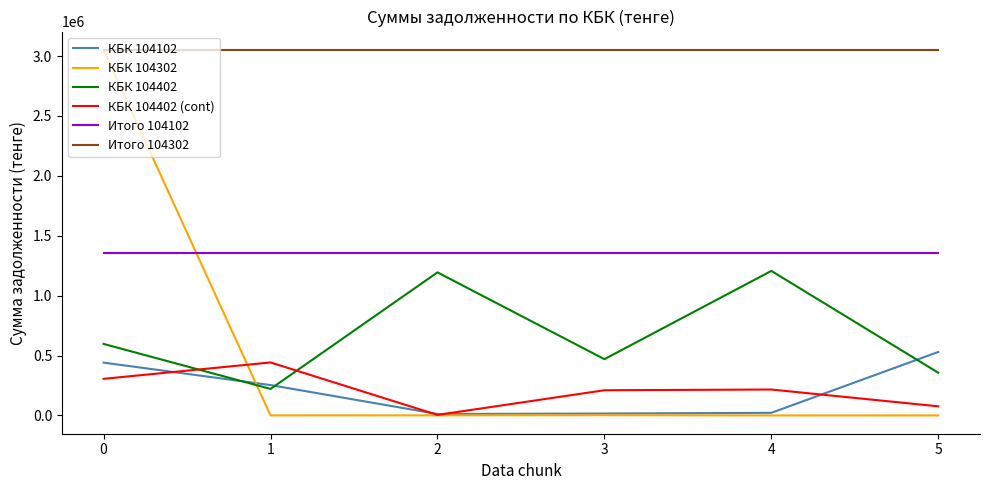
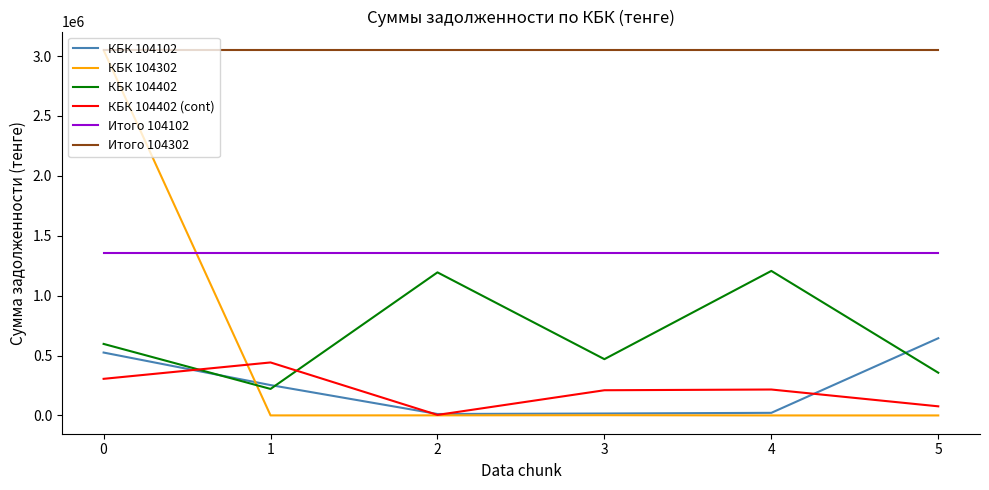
  {
    "КБК 104102": {
-     "0": 440000,
+     "0": 530000,
      "1": 250000,
      "4": 20000,
-     "5": 530000
+     "5": 640000
    },
    "КБК 104302": {
      "1": 0,
      "4": 0,
      "5": 0
    },
    "КБК 104402": {
      "0": 600000,
      "1": 220000,
      "2": 1190000,
      "3": 470000,
      "4": 1210000,
      "5": 360000
    },
    "КБК 104402 (cont)": {
      "0": 310000,
      "1": 440000,
      "3": 210000,
      "4": 220000,
      "5": 80000
    },
    "Итого 104102": {
      "0": 1360000,
      "1": 1360000,
      "2": 1360000,
      "3": 1360000,
      "4": 1360000,
      "5": 1360000
    },
    "Итого 104302": {
      "1": 3050000,
      "2": 3050000,
      "3": 3050000,
      "4": 3050000,
      "5": 3050000
    }
  }
